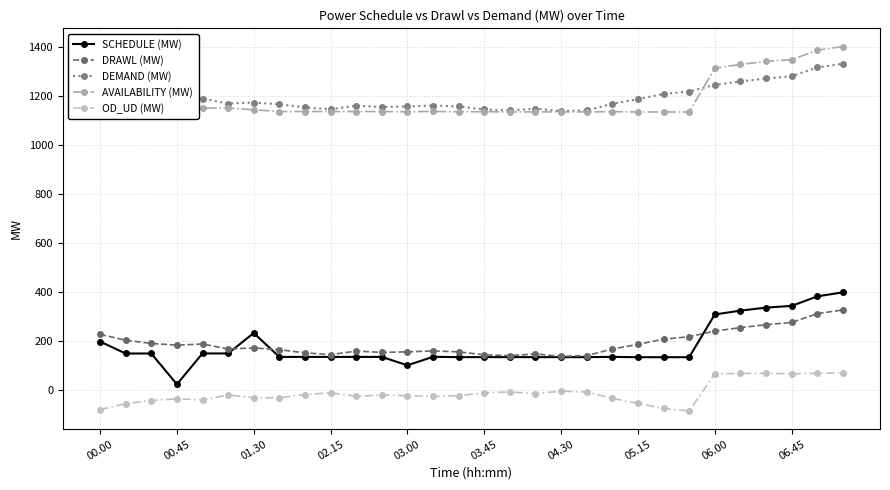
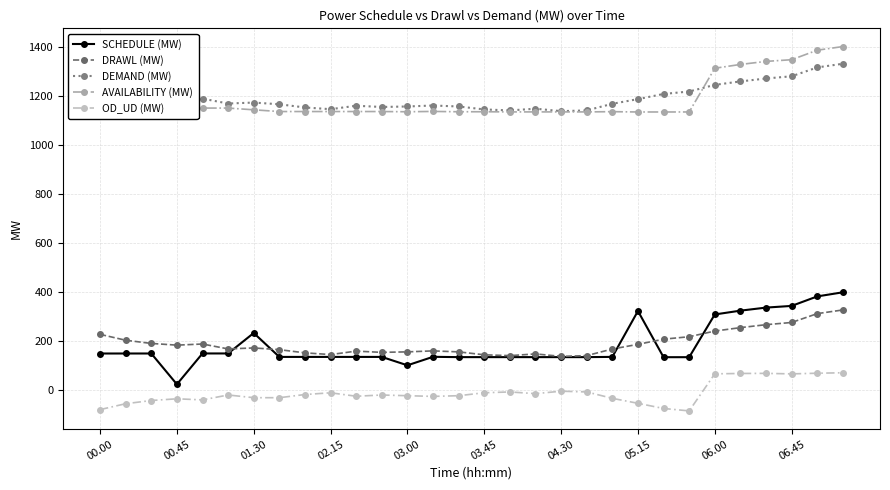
  {
    "SCHEDULE (MW)": {
-     "00.00": 200,
+     "00.00": 150,
      "00.45": 30,
      "01.30": 230,
      "03.00": 100,
-     "05.15": 140,
+     "05.15": 320,
      "06.00": 310,
      "06.45": 340
    }
  }
